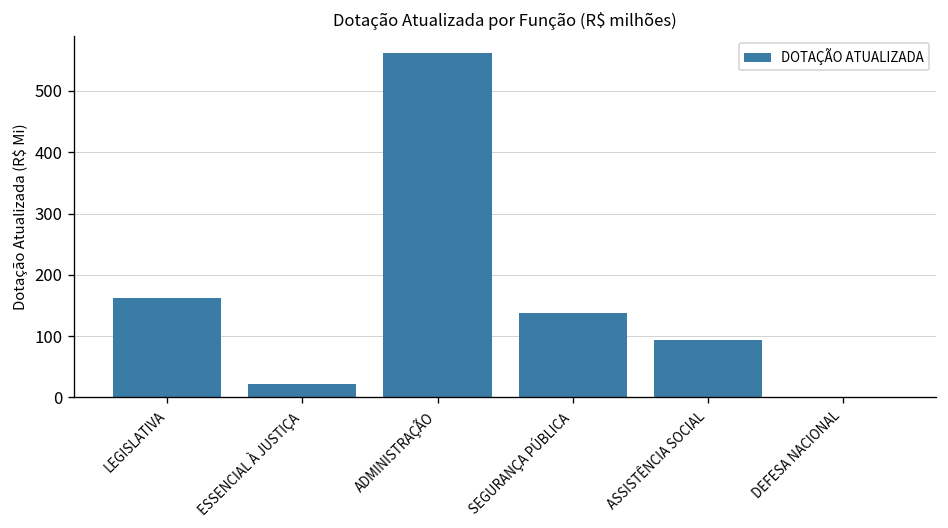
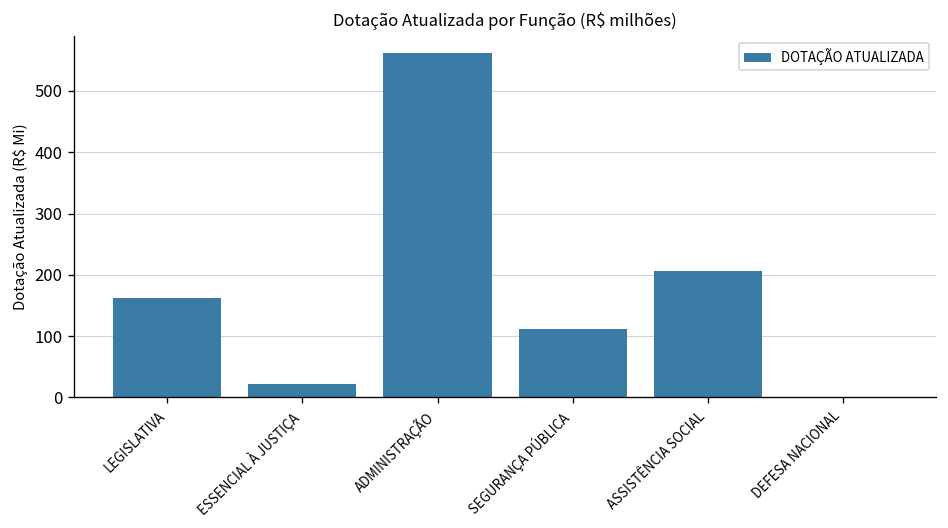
  {
    "LEGISLATIVA": 160,
    "ESSENCIAL À JUSTIÇA": 20,
    "ADMINISTRAÇÃO": 560,
-   "SEGURANÇA PÚBLICA": 140,
-   "ASSISTÊNCIA SOCIAL": 90,
+   "SEGURANÇA PÚBLICA": 110,
+   "ASSISTÊNCIA SOCIAL": 210,
    "DEFESA NACIONAL": 0
  }
